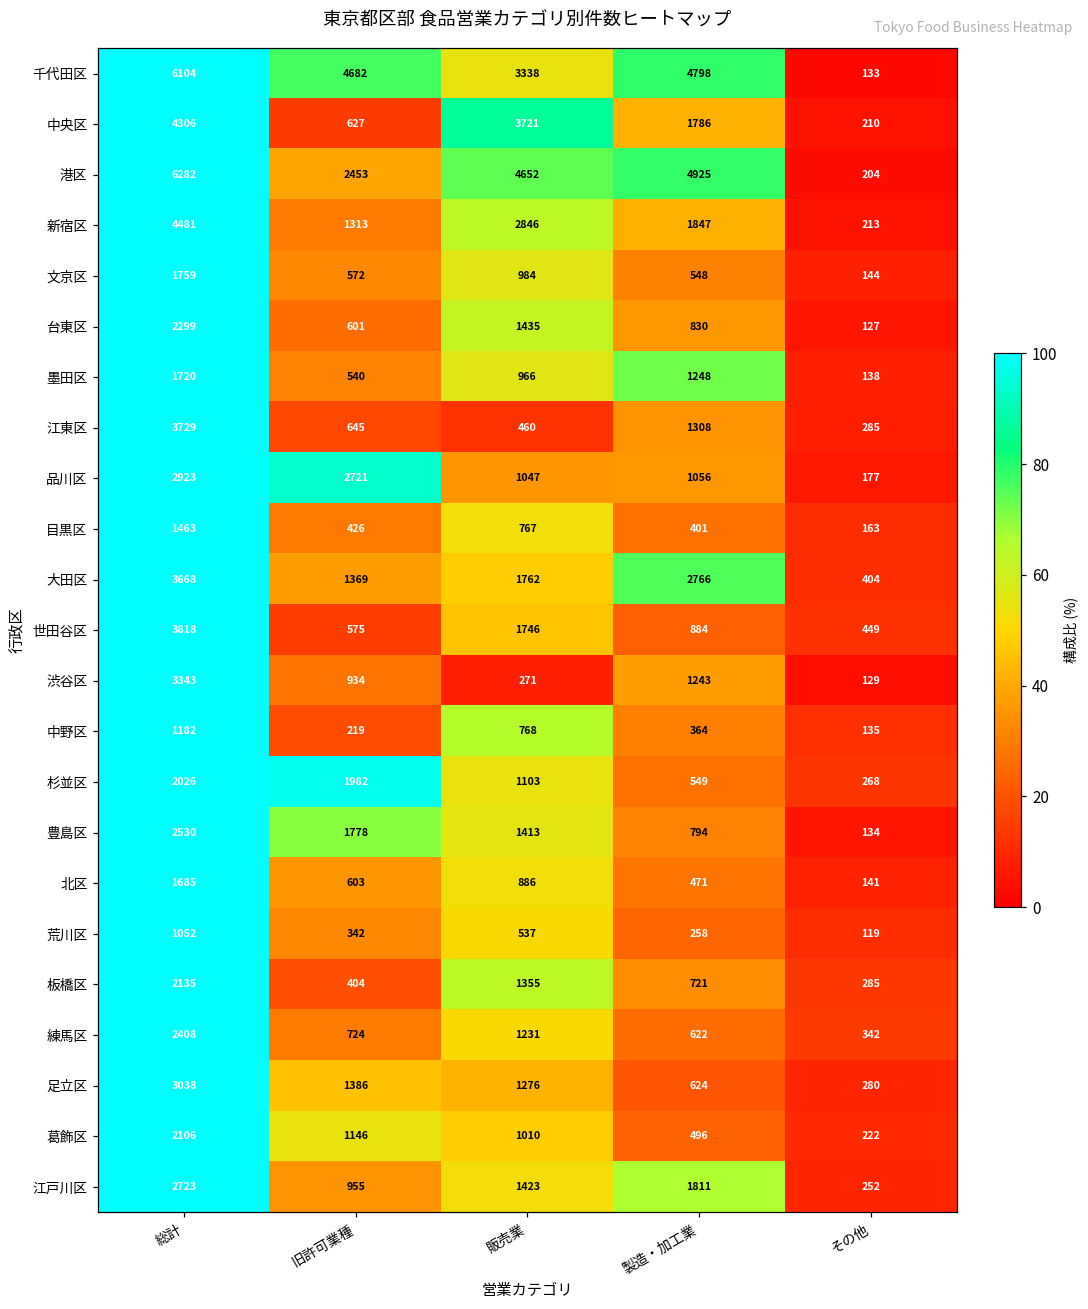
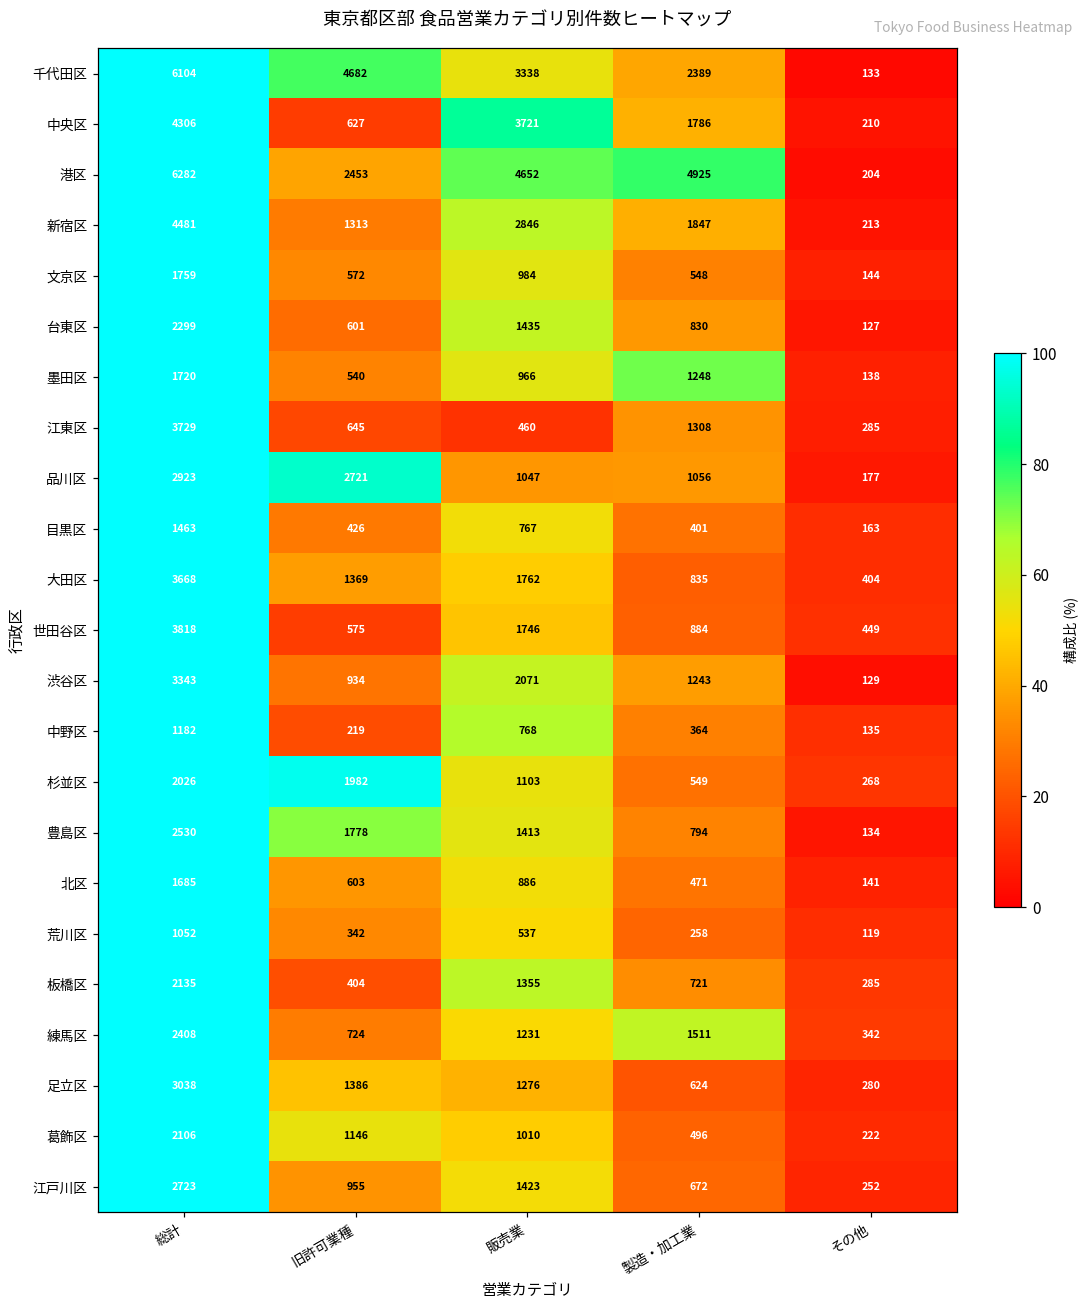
  {
    "千代田区": {
      "総計": 6104,
      "旧許可業種": 4682,
      "販売業": 3338,
-     "製造・加工業": 4798,
+     "製造・加工業": 2389,
      "その他": 133
    },
    "中央区": {
      "総計": 4306,
      "旧許可業種": 627,
      "販売業": 3721,
      "製造・加工業": 1786,
      "その他": 210
    },
    "港区": {
      "総計": 6282,
      "旧許可業種": 2453,
      "販売業": 4652,
      "製造・加工業": 4925,
      "その他": 204
    },
    "新宿区": {
      "総計": 4481,
      "旧許可業種": 1313,
      "販売業": 2846,
      "製造・加工業": 1847,
      "その他": 213
    },
    "文京区": {
      "総計": 1759,
      "旧許可業種": 572,
      "販売業": 984,
      "製造・加工業": 548,
      "その他": 144
    },
    "台東区": {
      "総計": 2299,
      "旧許可業種": 601,
      "販売業": 1435,
      "製造・加工業": 830,
      "その他": 127
    },
    "墨田区": {
      "総計": 1720,
      "旧許可業種": 540,
      "販売業": 966,
      "製造・加工業": 1248,
      "その他": 138
    },
    "江東区": {
      "総計": 3729,
      "旧許可業種": 645,
      "販売業": 460,
      "製造・加工業": 1308,
      "その他": 285
    },
    "品川区": {
      "総計": 2923,
      "旧許可業種": 2721,
      "販売業": 1047,
      "製造・加工業": 1056,
      "その他": 177
    },
    "目黒区": {
      "総計": 1463,
      "旧許可業種": 426,
      "販売業": 767,
      "製造・加工業": 401,
      "その他": 163
    },
    "大田区": {
      "総計": 3668,
      "旧許可業種": 1369,
      "販売業": 1762,
-     "製造・加工業": 2766,
+     "製造・加工業": 835,
      "その他": 404
    },
    "世田谷区": {
      "総計": 3818,
      "旧許可業種": 575,
      "販売業": 1746,
      "製造・加工業": 884,
      "その他": 449
    },
    "渋谷区": {
      "総計": 3343,
      "旧許可業種": 934,
-     "販売業": 271,
+     "販売業": 2071,
      "製造・加工業": 1243,
      "その他": 129
    },
    "中野区": {
      "総計": 1182,
      "旧許可業種": 219,
      "販売業": 768,
      "製造・加工業": 364,
      "その他": 135
    },
    "杉並区": {
      "総計": 2026,
      "旧許可業種": 1982,
      "販売業": 1103,
      "製造・加工業": 549,
      "その他": 268
    },
    "豊島区": {
      "総計": 2530,
      "旧許可業種": 1778,
      "販売業": 1413,
      "製造・加工業": 794,
      "その他": 134
    },
    "北区": {
      "総計": 1685,
      "旧許可業種": 603,
      "販売業": 886,
      "製造・加工業": 471,
      "その他": 141
    },
    "荒川区": {
      "総計": 1052,
      "旧許可業種": 342,
      "販売業": 537,
      "製造・加工業": 258,
      "その他": 119
    },
    "板橋区": {
      "総計": 2135,
      "旧許可業種": 404,
      "販売業": 1355,
      "製造・加工業": 721,
      "その他": 285
    },
    "練馬区": {
      "総計": 2408,
      "旧許可業種": 724,
      "販売業": 1231,
-     "製造・加工業": 622,
+     "製造・加工業": 1511,
      "その他": 342
    },
    "足立区": {
      "総計": 3038,
      "旧許可業種": 1386,
      "販売業": 1276,
      "製造・加工業": 624,
      "その他": 280
    },
    "葛飾区": {
      "総計": 2106,
      "旧許可業種": 1146,
      "販売業": 1010,
      "製造・加工業": 496,
      "その他": 222
    },
    "江戸川区": {
      "総計": 2723,
      "旧許可業種": 955,
      "販売業": 1423,
-     "製造・加工業": 1811,
+     "製造・加工業": 672,
      "その他": 252
    }
  }
